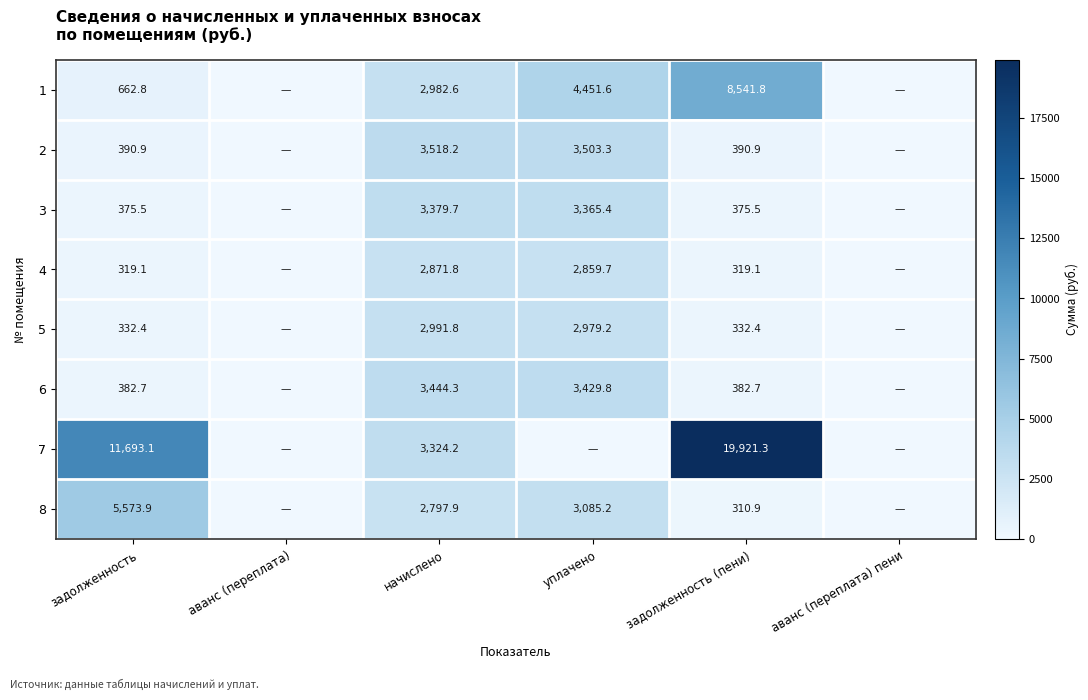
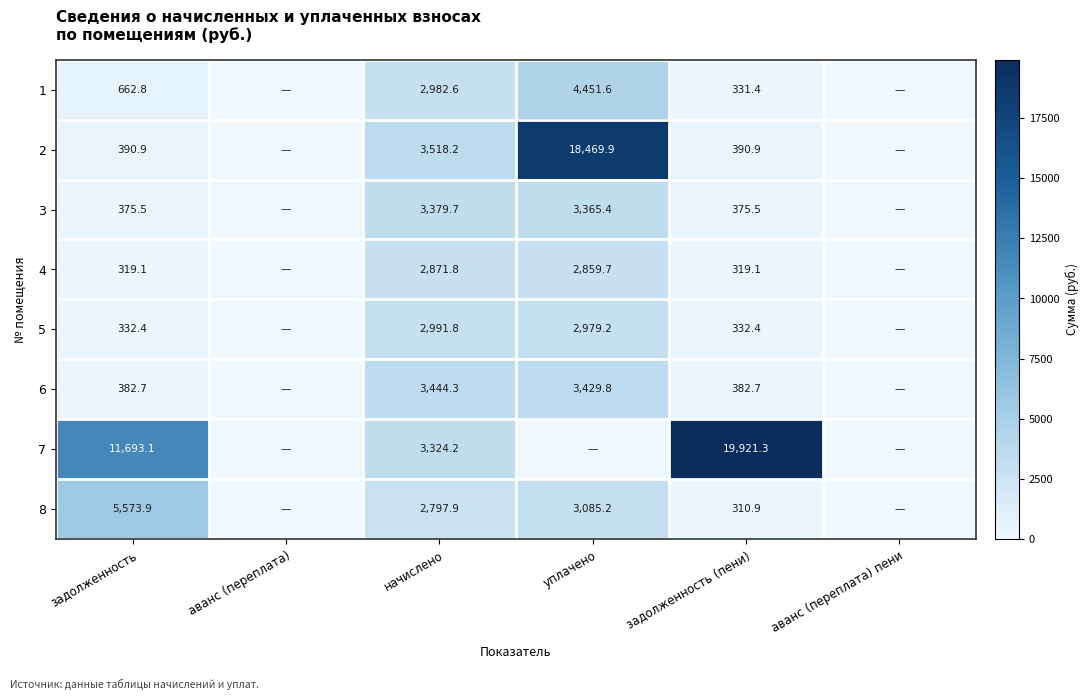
  {
    "1": {
      "задолженность": "662.8",
      "начислено": "2,982.6",
      "уплачено": "4,451.6",
-     "задолженность (пени)": "8,541.8"
+     "задолженность (пени)": "331.4"
    },
    "2": {
      "задолженность": "390.9",
      "начислено": "3,518.2",
-     "уплачено": "3,503.3",
+     "уплачено": "18,469.9",
      "задолженность (пени)": "390.9"
    },
    "3": {
      "задолженность": "375.5",
      "начислено": "3,379.7",
      "уплачено": "3,365.4",
      "задолженность (пени)": "375.5"
    },
    "4": {
      "задолженность": "319.1",
      "начислено": "2,871.8",
      "уплачено": "2,859.7",
      "задолженность (пени)": "319.1"
    },
    "5": {
      "задолженность": "332.4",
      "начислено": "2,991.8",
      "уплачено": "2,979.2",
      "задолженность (пени)": "332.4"
    },
    "6": {
      "задолженность": "382.7",
      "начислено": "3,444.3",
      "уплачено": "3,429.8",
      "задолженность (пени)": "382.7"
    },
    "7": {
      "задолженность": "11,693.1",
      "начислено": "3,324.2",
      "задолженность (пени)": "19,921.3"
    },
    "8": {
      "задолженность": "5,573.9",
      "начислено": "2,797.9",
      "уплачено": "3,085.2",
      "задолженность (пени)": "310.9"
    }
  }
